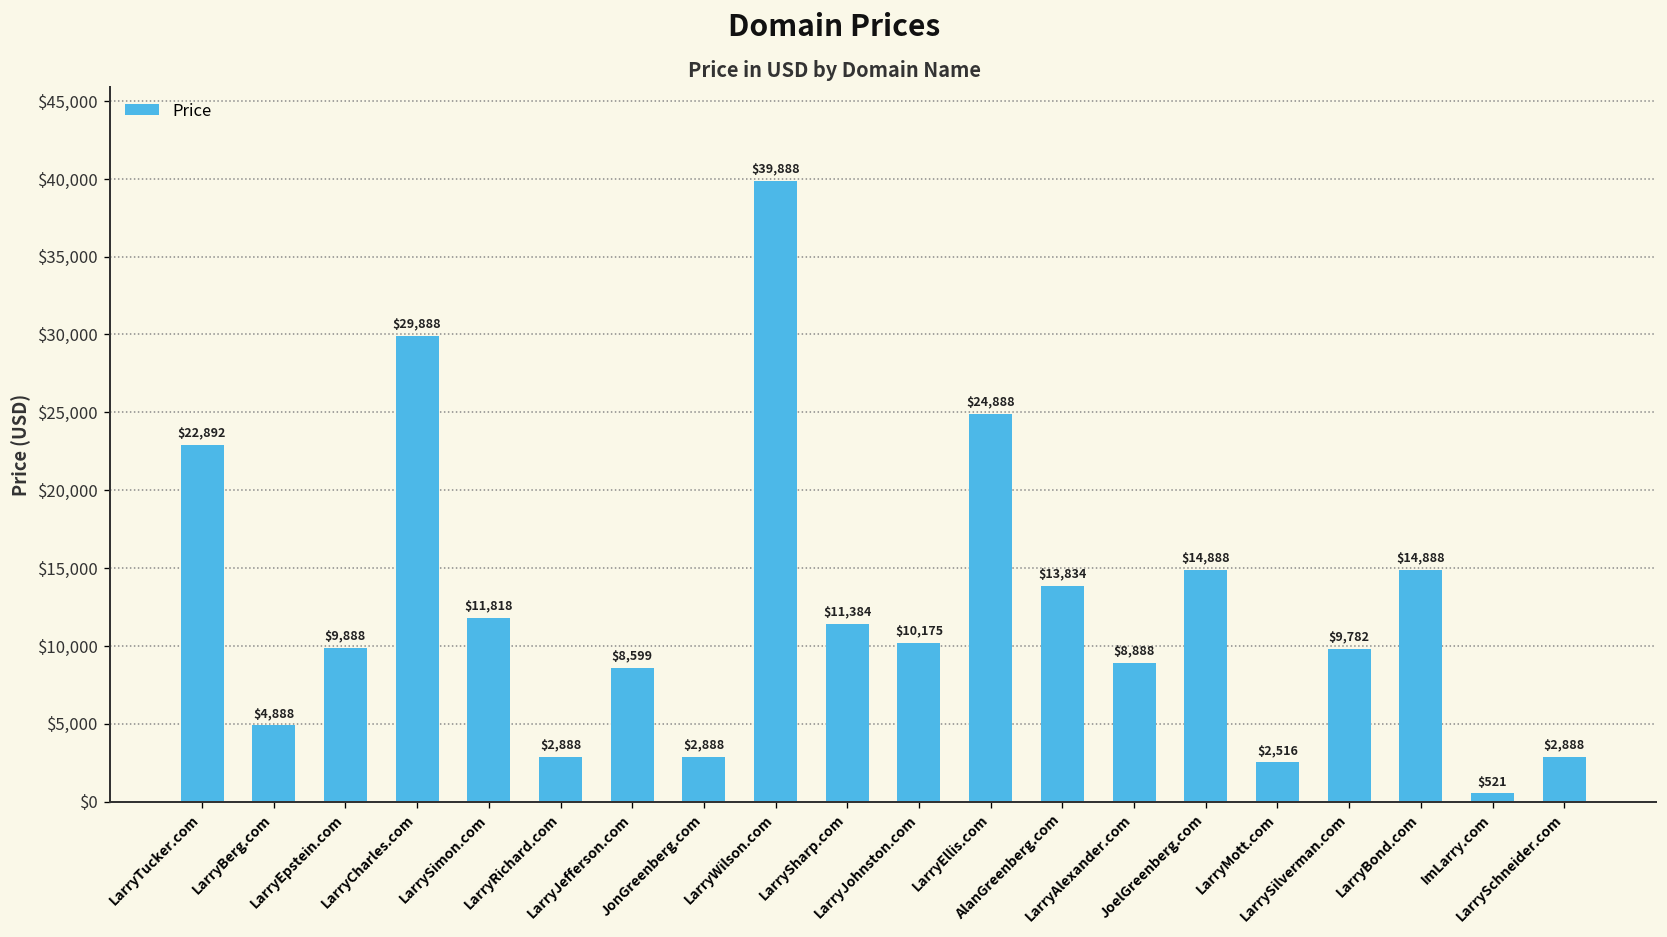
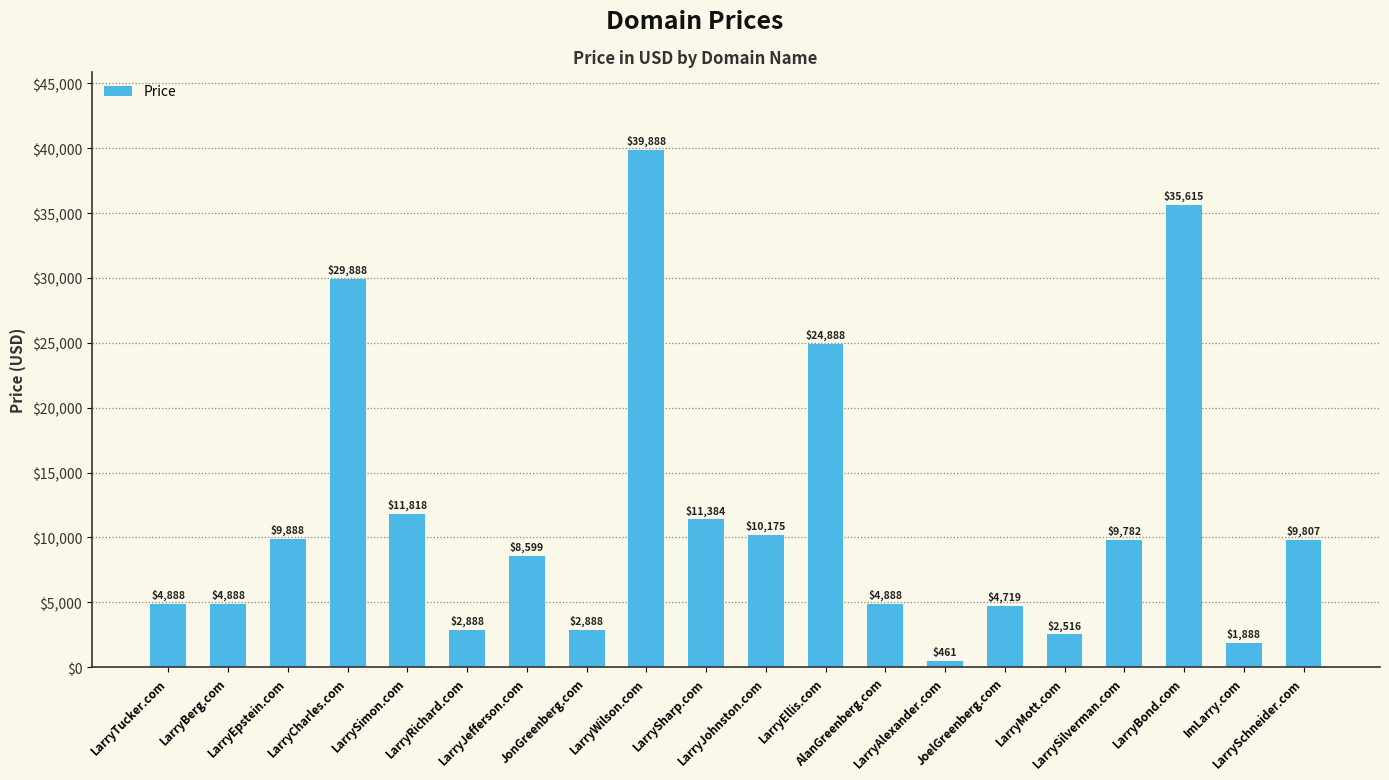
  {
-   "LarryTucker.com": "$22,892",
+   "LarryTucker.com": "$4,888",
    "LarryBerg.com": "$4,888",
    "LarryEpstein.com": "$9,888",
    "LarryCharles.com": "$29,888",
    "LarrySimon.com": "$11,818",
    "LarryRichard.com": "$2,888",
    "LarryJefferson.com": "$8,599",
    "JonGreenberg.com": "$2,888",
    "LarryWilson.com": "$39,888",
    "LarrySharp.com": "$11,384",
    "LarryJohnston.com": "$10,175",
    "LarryEllis.com": "$24,888",
-   "AlanGreenberg.com": "$13,834",
-   "LarryAlexander.com": "$8,888",
-   "JoelGreenberg.com": "$14,888",
+   "AlanGreenberg.com": "$4,888",
+   "LarryAlexander.com": "$461",
+   "JoelGreenberg.com": "$4,719",
    "LarryMott.com": "$2,516",
    "LarrySilverman.com": "$9,782",
-   "LarryBond.com": "$14,888",
-   "ImLarry.com": "$521",
-   "LarrySchneider.com": "$2,888"
+   "LarryBond.com": "$35,615",
+   "ImLarry.com": "$1,888",
+   "LarrySchneider.com": "$9,807"
  }
